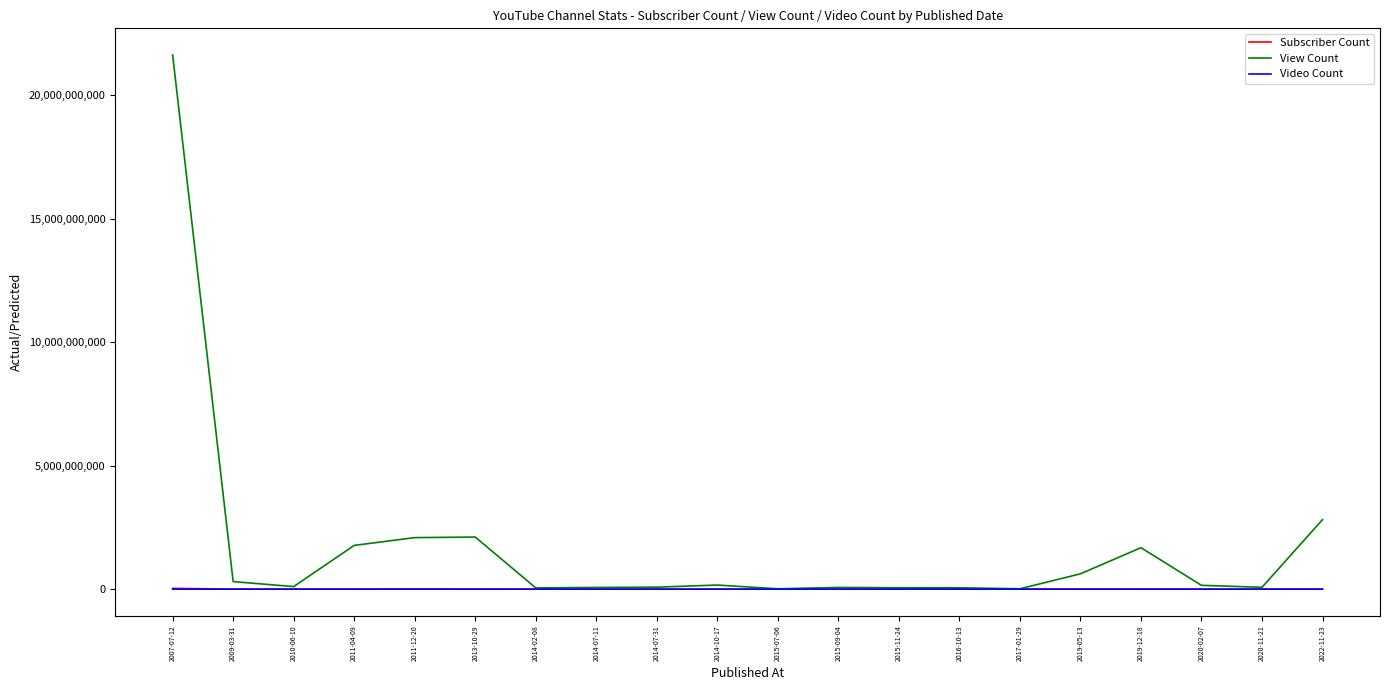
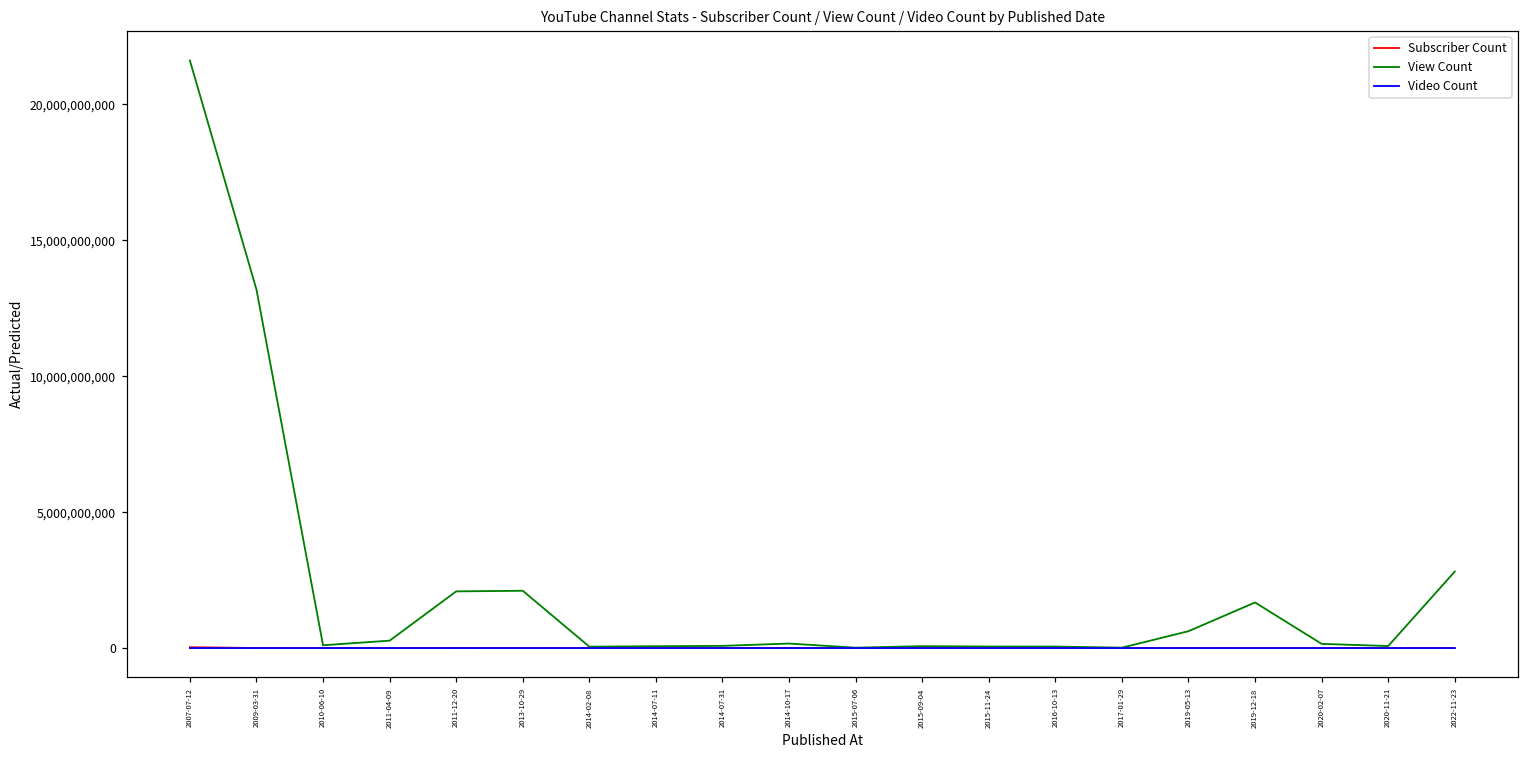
  {
    "View Count": {
      "2007-07-12": "21,600,000,000",
-     "2009-03-31": "300,000,000",
-     "2011-04-09": "1,800,000,000",
+     "2009-03-31": "13,200,000,000",
+     "2011-04-09": "300,000,000",
      "2011-12-20": "2,100,000,000",
      "2013-10-29": "2,100,000,000",
      "2014-10-17": "200,000,000",
      "2019-05-13": "600,000,000",
      "2019-12-18": "1,700,000,000",
      "2020-02-07": "200,000,000",
      "2022-11-23": "2,800,000,000"
    }
  }
